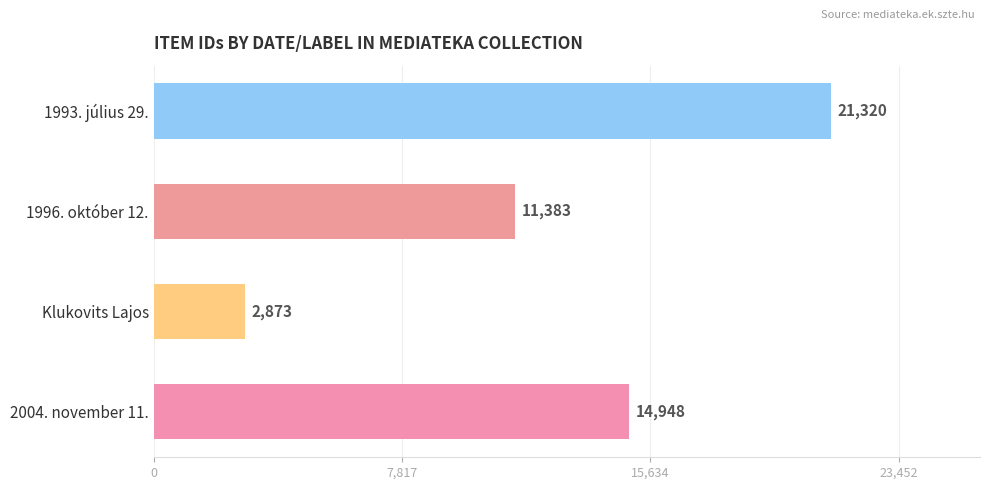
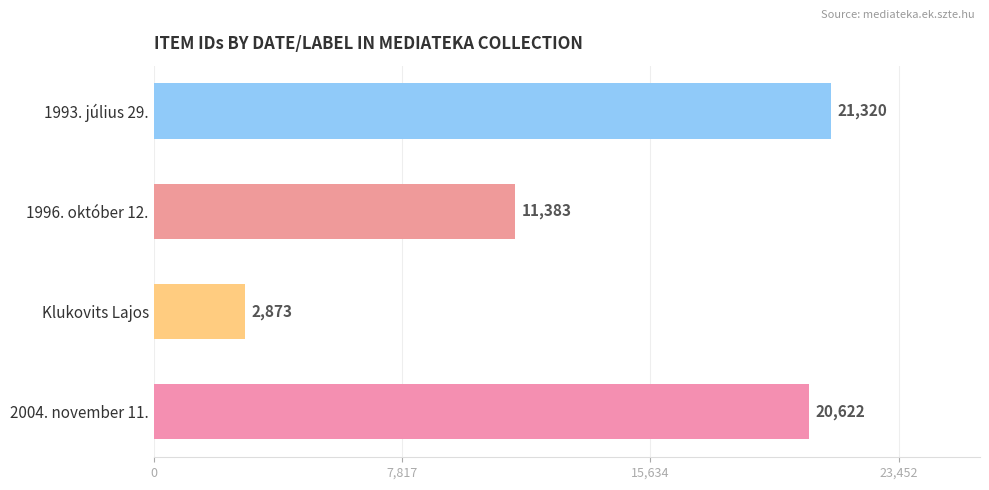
  {
    "1993. július 29.": "21,320",
    "1996. október 12.": "11,383",
    "Klukovits Lajos": "2,873",
-   "2004. november 11.": "14,948"
+   "2004. november 11.": "20,622"
  }
